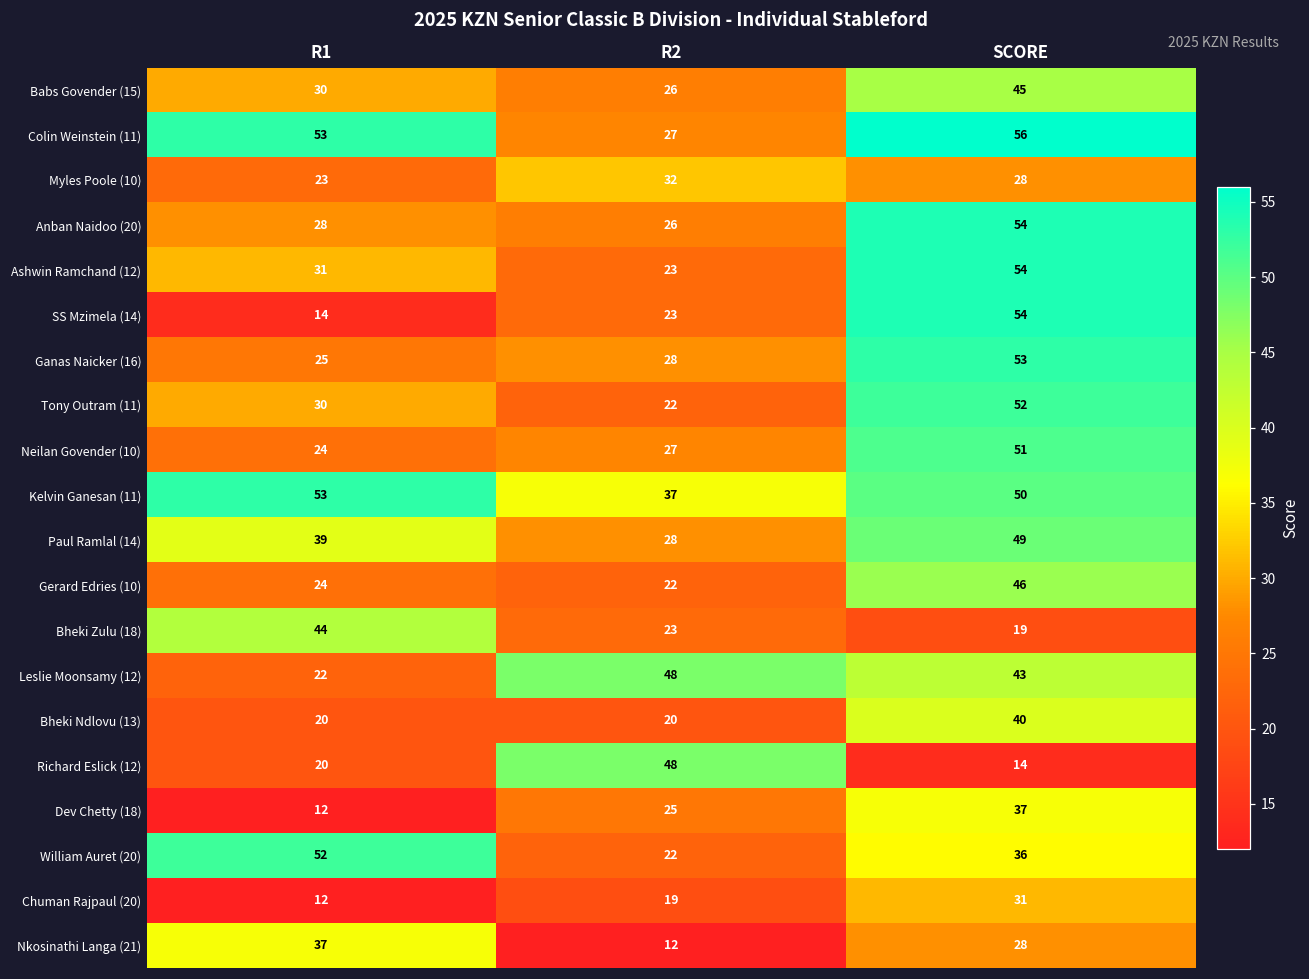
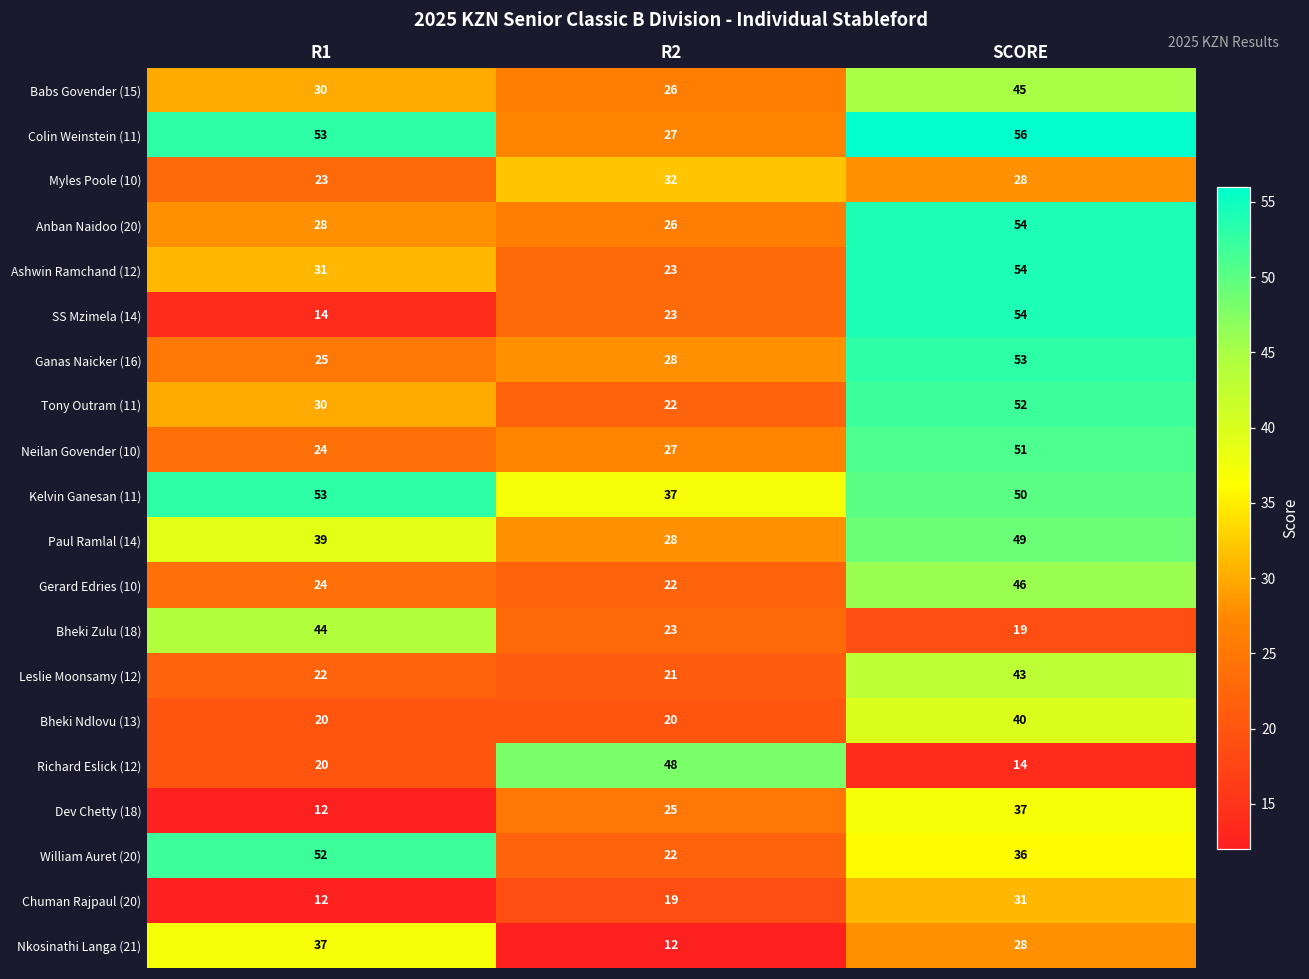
  {
    "Babs Govender (15)": {
      "R1": 30,
      "R2": 26,
      "SCORE": 45
    },
    "Colin Weinstein (11)": {
      "R1": 53,
      "R2": 27,
      "SCORE": 56
    },
    "Myles Poole (10)": {
      "R1": 23,
      "R2": 32,
      "SCORE": 28
    },
    "Anban Naidoo (20)": {
      "R1": 28,
      "R2": 26,
      "SCORE": 54
    },
    "Ashwin Ramchand (12)": {
      "R1": 31,
      "R2": 23,
      "SCORE": 54
    },
    "SS Mzimela (14)": {
      "R1": 14,
      "R2": 23,
      "SCORE": 54
    },
    "Ganas Naicker (16)": {
      "R1": 25,
      "R2": 28,
      "SCORE": 53
    },
    "Tony Outram (11)": {
      "R1": 30,
      "R2": 22,
      "SCORE": 52
    },
    "Neilan Govender (10)": {
      "R1": 24,
      "R2": 27,
      "SCORE": 51
    },
    "Kelvin Ganesan (11)": {
      "R1": 53,
      "R2": 37,
      "SCORE": 50
    },
    "Paul Ramlal (14)": {
      "R1": 39,
      "R2": 28,
      "SCORE": 49
    },
    "Gerard Edries (10)": {
      "R1": 24,
      "R2": 22,
      "SCORE": 46
    },
    "Bheki Zulu (18)": {
      "R1": 44,
      "R2": 23,
      "SCORE": 19
    },
    "Leslie Moonsamy (12)": {
      "R1": 22,
-     "R2": 48,
+     "R2": 21,
      "SCORE": 43
    },
    "Bheki Ndlovu (13)": {
      "R1": 20,
      "R2": 20,
      "SCORE": 40
    },
    "Richard Eslick (12)": {
      "R1": 20,
      "R2": 48,
      "SCORE": 14
    },
    "Dev Chetty (18)": {
      "R1": 12,
      "R2": 25,
      "SCORE": 37
    },
    "William Auret (20)": {
      "R1": 52,
      "R2": 22,
      "SCORE": 36
    },
    "Chuman Rajpaul (20)": {
      "R1": 12,
      "R2": 19,
      "SCORE": 31
    },
    "Nkosinathi Langa (21)": {
      "R1": 37,
      "R2": 12,
      "SCORE": 28
    }
  }
